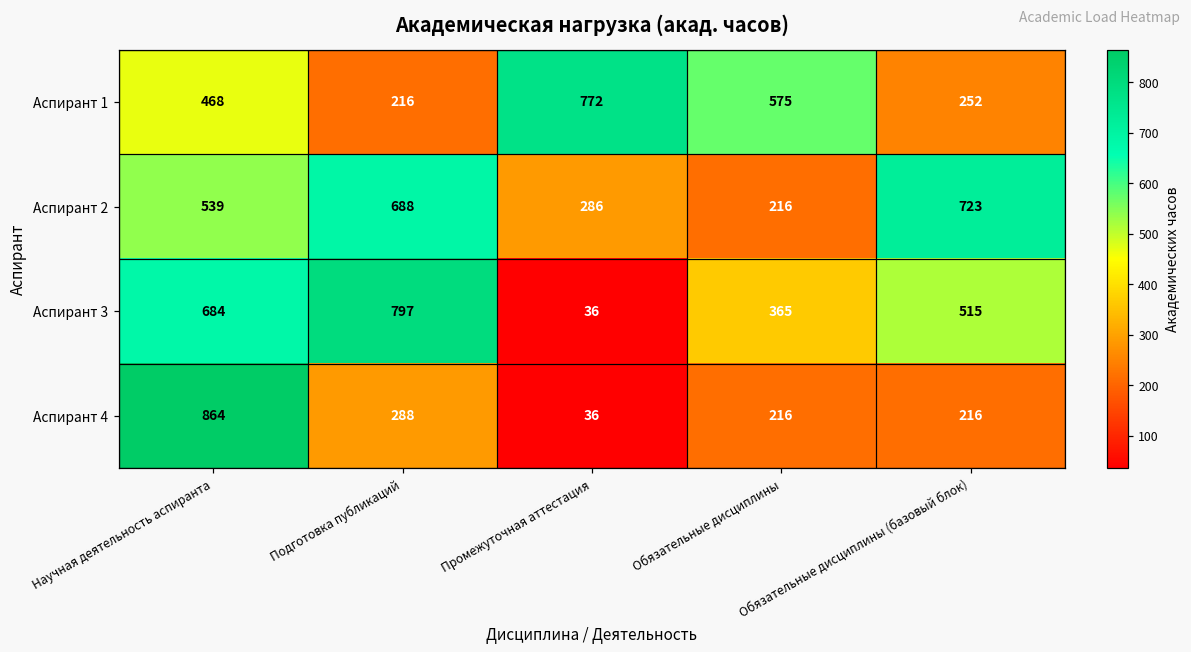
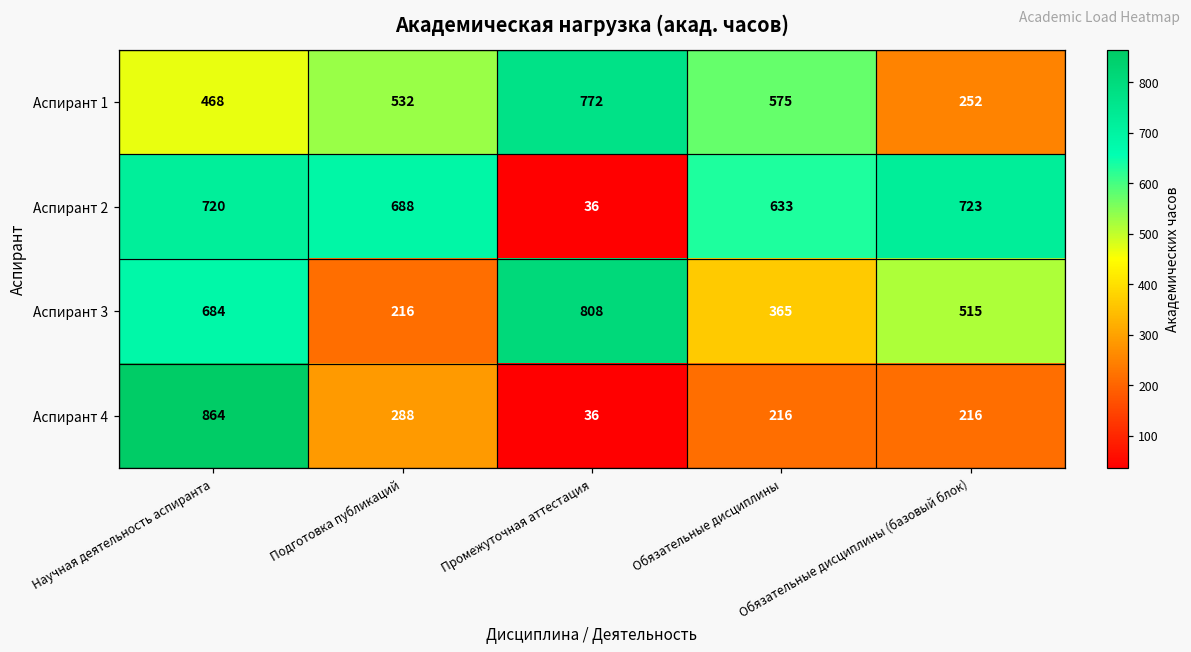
  {
    "Аспирант 1": {
      "Научная деятельность аспиранта": 468,
-     "Подготовка публикаций": 216,
+     "Подготовка публикаций": 532,
      "Промежуточная аттестация": 772,
      "Обязательные дисциплины": 575,
      "Обязательные дисциплины (базовый блок)": 252
    },
    "Аспирант 2": {
-     "Научная деятельность аспиранта": 539,
+     "Научная деятельность аспиранта": 720,
      "Подготовка публикаций": 688,
-     "Промежуточная аттестация": 286,
-     "Обязательные дисциплины": 216,
+     "Промежуточная аттестация": 36,
+     "Обязательные дисциплины": 633,
      "Обязательные дисциплины (базовый блок)": 723
    },
    "Аспирант 3": {
      "Научная деятельность аспиранта": 684,
-     "Подготовка публикаций": 797,
-     "Промежуточная аттестация": 36,
+     "Подготовка публикаций": 216,
+     "Промежуточная аттестация": 808,
      "Обязательные дисциплины": 365,
      "Обязательные дисциплины (базовый блок)": 515
    },
    "Аспирант 4": {
      "Научная деятельность аспиранта": 864,
      "Подготовка публикаций": 288,
      "Промежуточная аттестация": 36,
      "Обязательные дисциплины": 216,
      "Обязательные дисциплины (базовый блок)": 216
    }
  }
